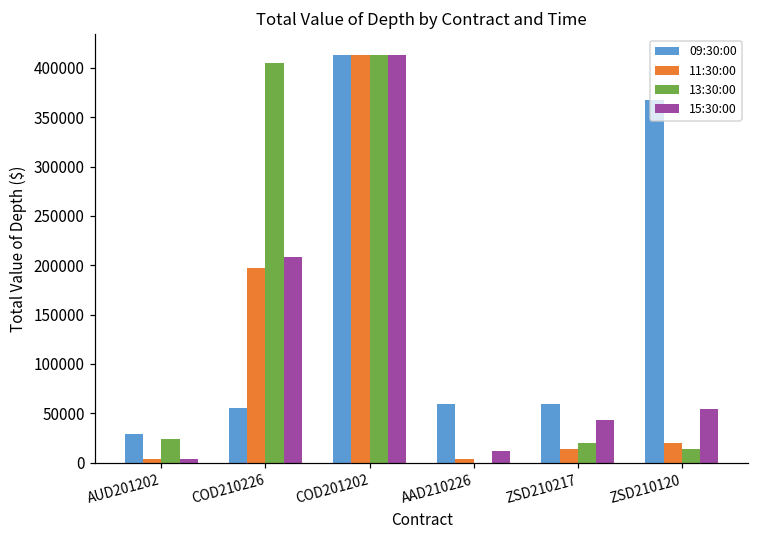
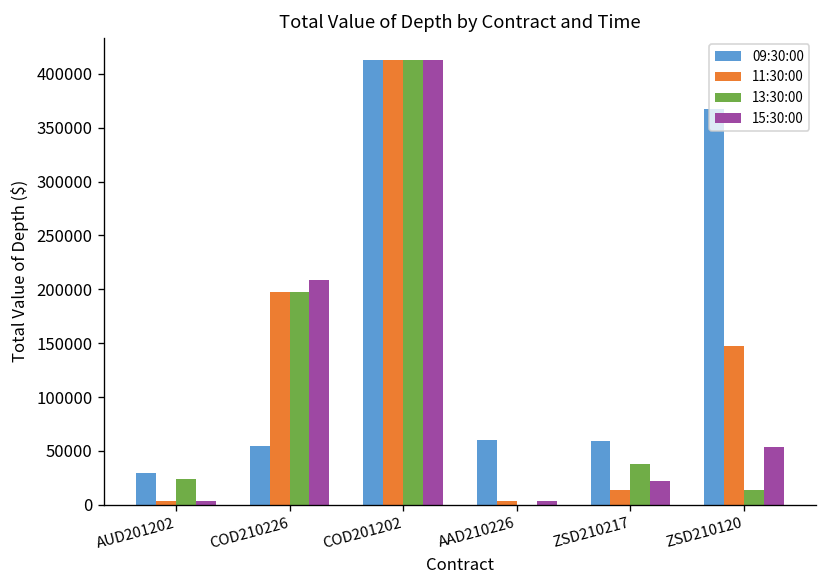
  {
    "09:30:00": {
      "AUD201202": 30000,
      "COD210226": 50000,
      "COD201202": 410000,
      "AAD210226": 60000,
      "ZSD210217": 60000
    },
    "11:30:00": {
      "AUD201202": 0,
      "COD210226": 200000,
      "COD201202": 410000,
      "AAD210226": 0,
      "ZSD210217": 10000,
-     "ZSD210120": 20000
+     "ZSD210120": 150000
    },
    "13:30:00": {
      "AUD201202": 20000,
-     "COD210226": 410000,
+     "COD210226": 200000,
      "COD201202": 410000,
      "AAD210226": 0,
-     "ZSD210217": 20000,
+     "ZSD210217": 40000,
      "ZSD210120": 10000
    },
    "15:30:00": {
      "AUD201202": 0,
      "COD210226": 210000,
      "COD201202": 410000,
-     "AAD210226": 10000,
-     "ZSD210217": 40000,
+     "AAD210226": 0,
+     "ZSD210217": 20000,
      "ZSD210120": 50000
    }
  }
